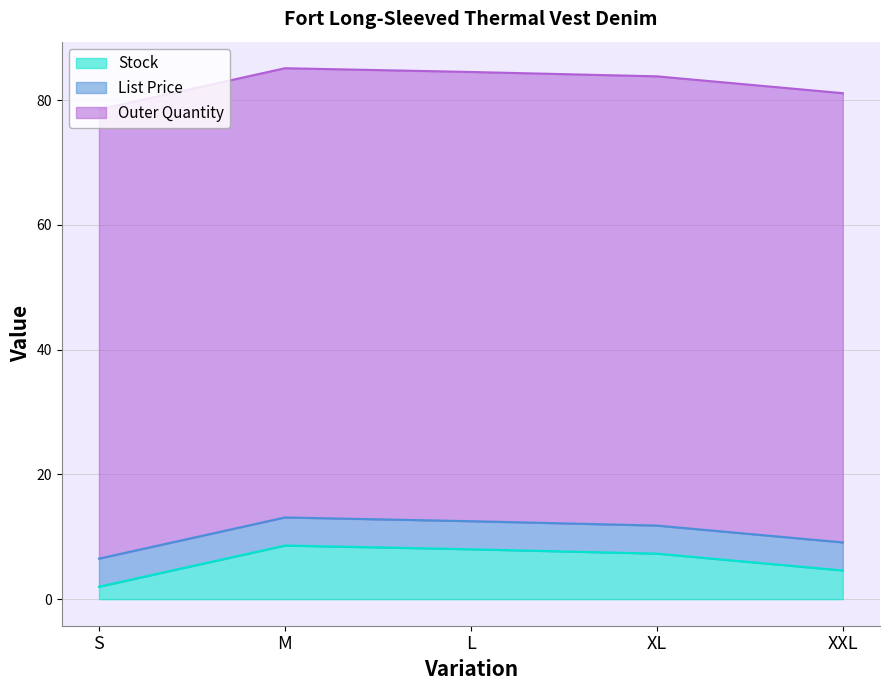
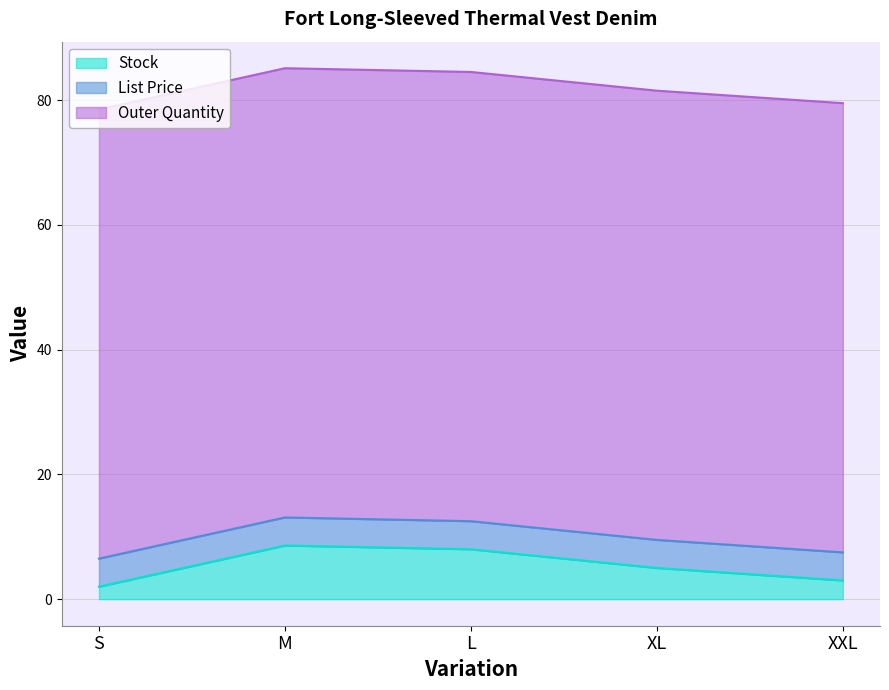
  {
    "Stock": {
      "S": 2,
      "M": 9,
      "L": 8,
-     "XL": 7,
-     "XXL": 5
+     "XL": 5,
+     "XXL": 3
    },
    "List Price": {
      "S": 5,
      "M": 5,
      "L": 5,
      "XL": 5,
      "XXL": 5
    },
    "Outer Quantity": {
      "M": 72,
      "L": 72,
      "XL": 72,
      "XXL": 72
    }
  }
